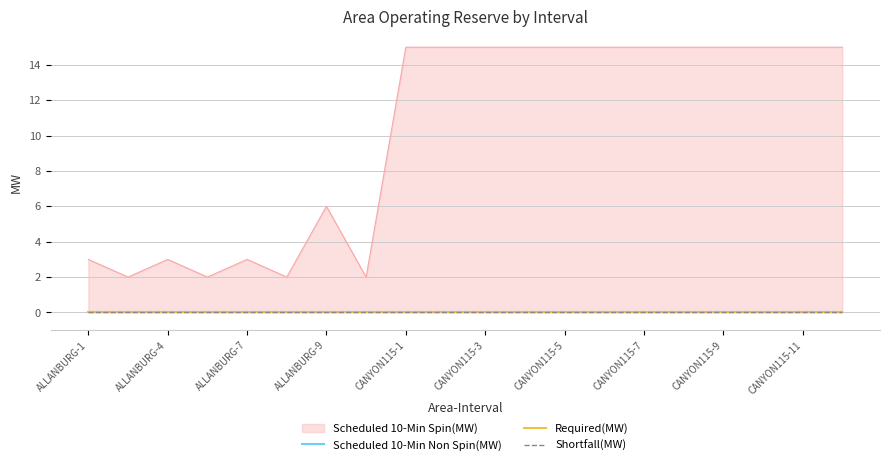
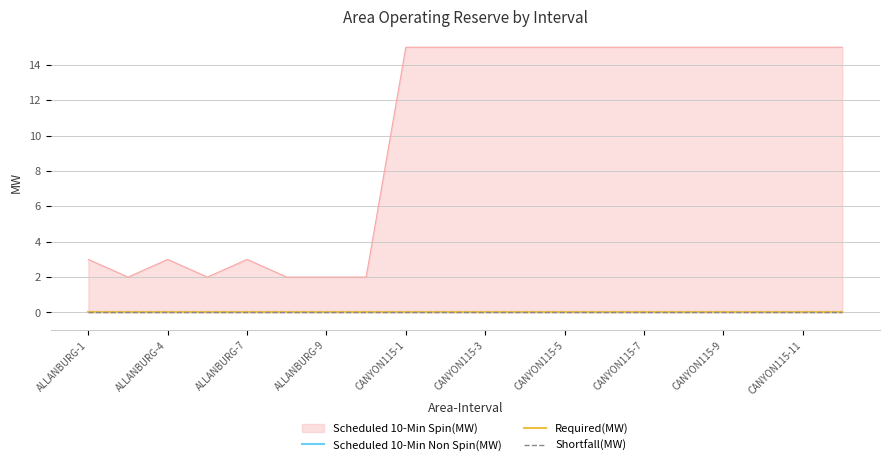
  {
    "Scheduled 10-Min Spin(MW)": {
      "ALLANBURG-1": 3,
      "ALLANBURG-4": 3,
      "ALLANBURG-7": 3,
-     "ALLANBURG-9": 6,
+     "ALLANBURG-9": 2,
      "CANYON115-1": 15,
      "CANYON115-3": 15,
      "CANYON115-5": 15,
      "CANYON115-7": 15,
      "CANYON115-9": 15,
      "CANYON115-11": 15
    },
    "Shortfall(MW)": {
      "ALLANBURG-1": 0,
      "ALLANBURG-4": 0,
      "ALLANBURG-7": 0,
      "ALLANBURG-9": 0,
      "CANYON115-1": 0,
      "CANYON115-3": 0,
      "CANYON115-5": 0,
      "CANYON115-7": 0,
      "CANYON115-9": 0,
      "CANYON115-11": 0
    }
  }
